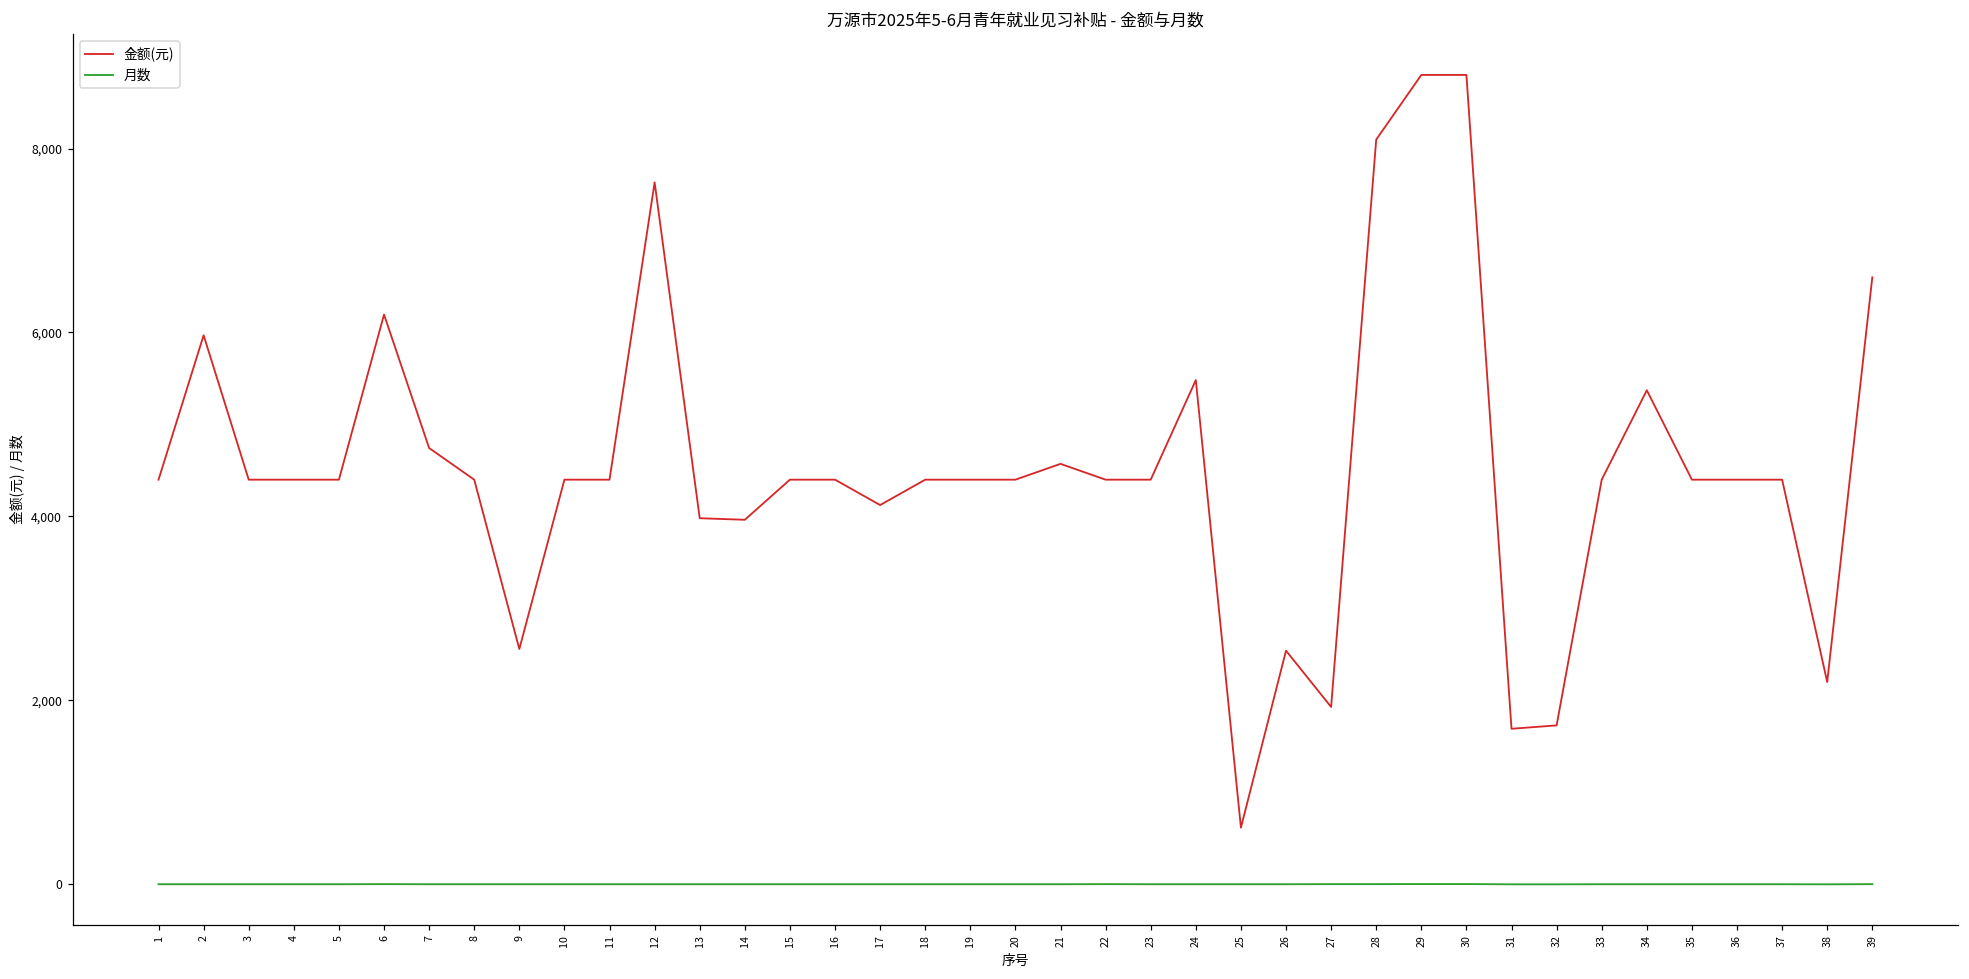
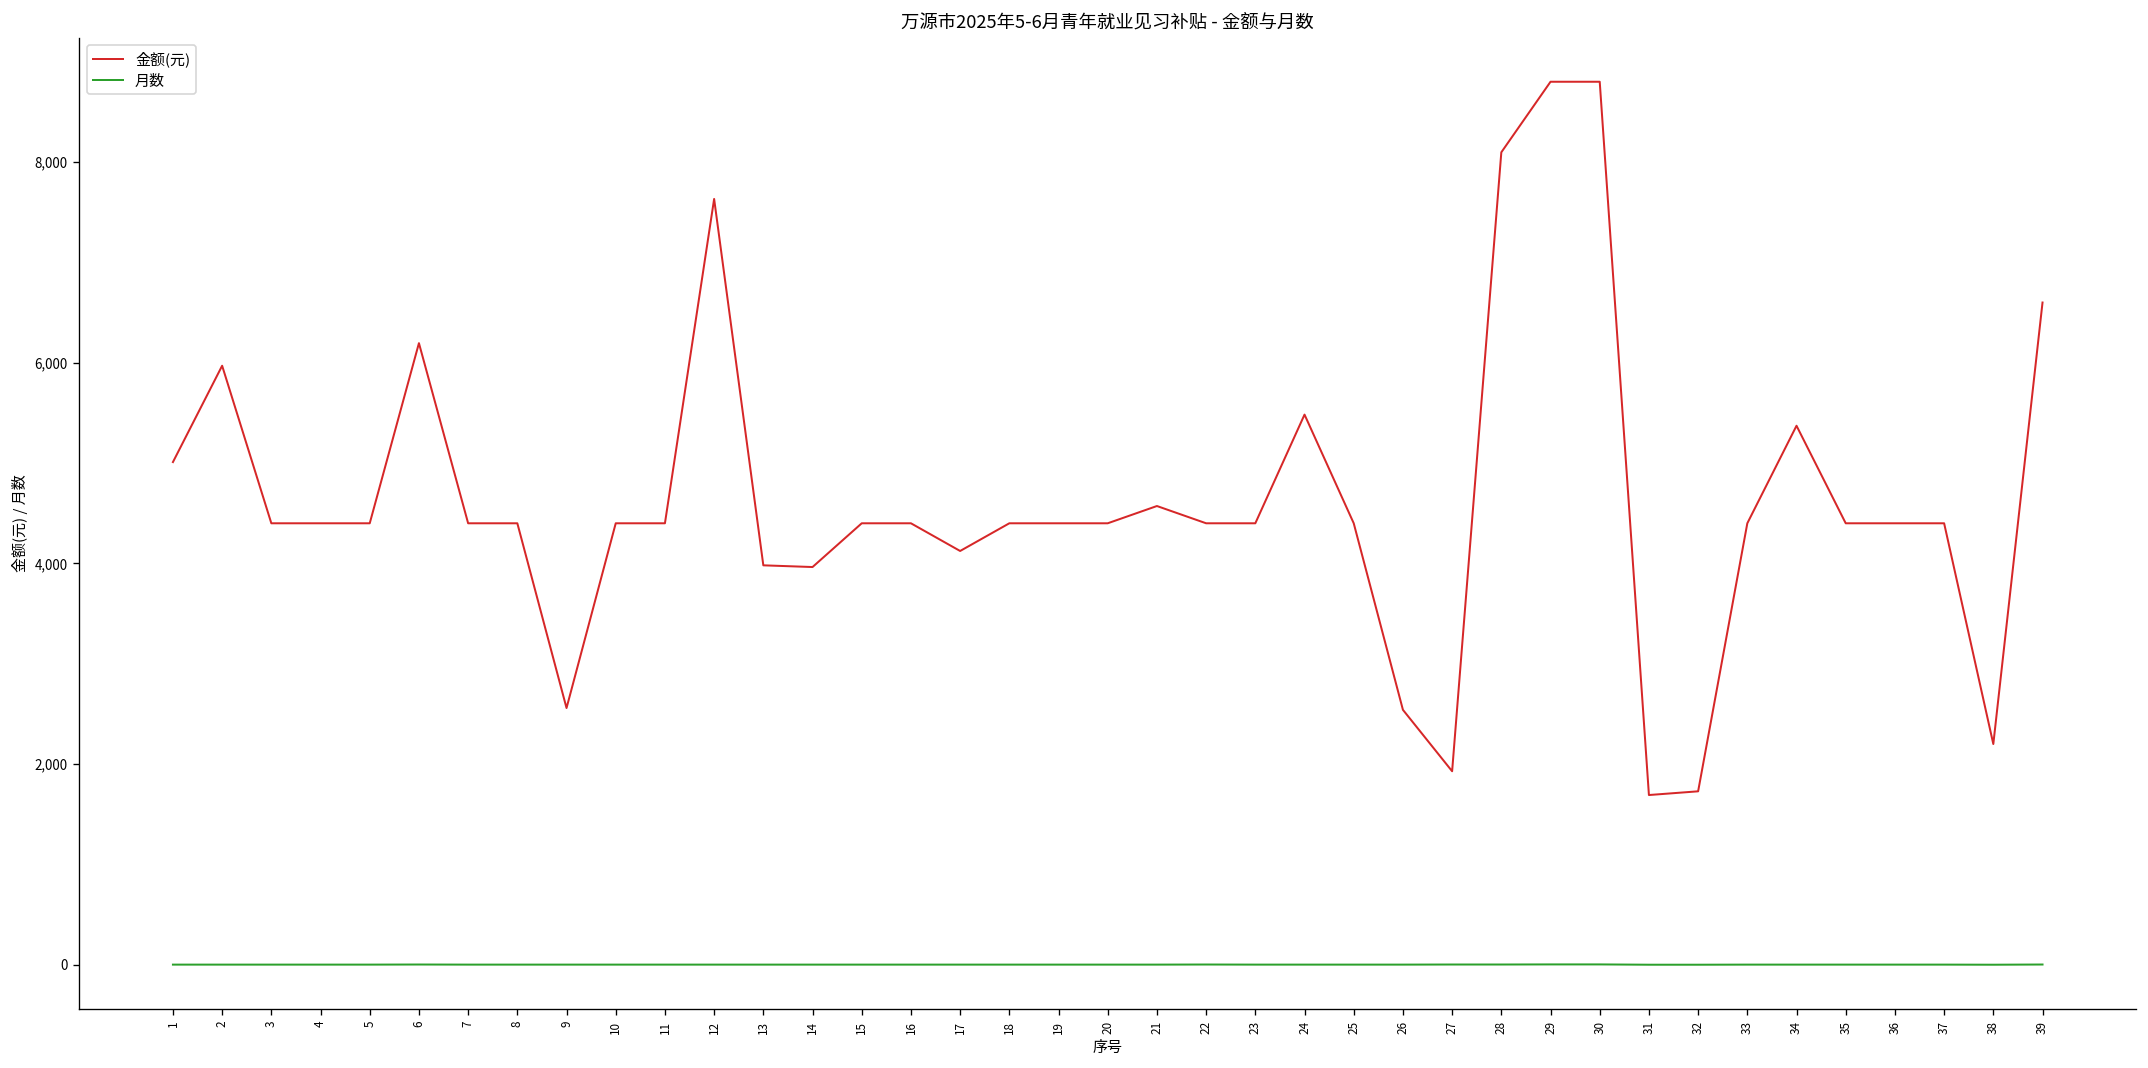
  {
    "金额(元)": {
-     "1": "4,400",
+     "1": "5,000",
      "2": "6,000",
      "3": "4,400",
      "4": "4,400",
      "5": "4,400",
      "6": "6,200",
-     "7": "4,700",
+     "7": "4,400",
      "8": "4,400",
      "9": "2,600",
      "10": "4,400",
      "11": "4,400",
      "12": "7,600",
      "13": "4,000",
      "14": "4,000",
      "15": "4,400",
      "16": "4,400",
      "17": "4,100",
      "18": "4,400",
      "19": "4,400",
      "20": "4,400",
      "21": "4,600",
      "22": "4,400",
      "23": "4,400",
      "24": "5,500",
-     "25": "600",
+     "25": "4,400",
      "26": "2,500",
      "27": "1,900",
      "28": "8,100",
      "29": "8,800",
      "30": "8,800",
      "31": "1,700",
      "32": "1,700",
      "33": "4,400",
      "34": "5,400",
      "35": "4,400",
      "36": "4,400",
      "37": "4,400",
      "38": "2,200",
      "39": "6,600"
    },
    "月数": {
      "1": "0",
      "2": "0",
      "3": "0",
      "4": "0",
      "5": "0",
      "6": "0",
      "7": "0",
      "8": "0",
      "9": "0",
      "10": "0",
      "11": "0",
      "12": "0",
      "13": "0",
      "14": "0",
      "15": "0",
      "16": "0",
      "17": "0",
      "18": "0",
      "19": "0",
      "20": "0",
      "21": "0",
      "22": "0",
      "23": "0",
      "24": "0",
      "25": "0",
      "26": "0",
      "27": "0",
      "28": "0",
      "29": "0",
      "30": "0",
      "31": "0",
      "32": "0",
      "33": "0",
      "34": "0",
      "35": "0",
      "36": "0",
      "37": "0",
      "38": "0",
      "39": "0"
    }
  }
